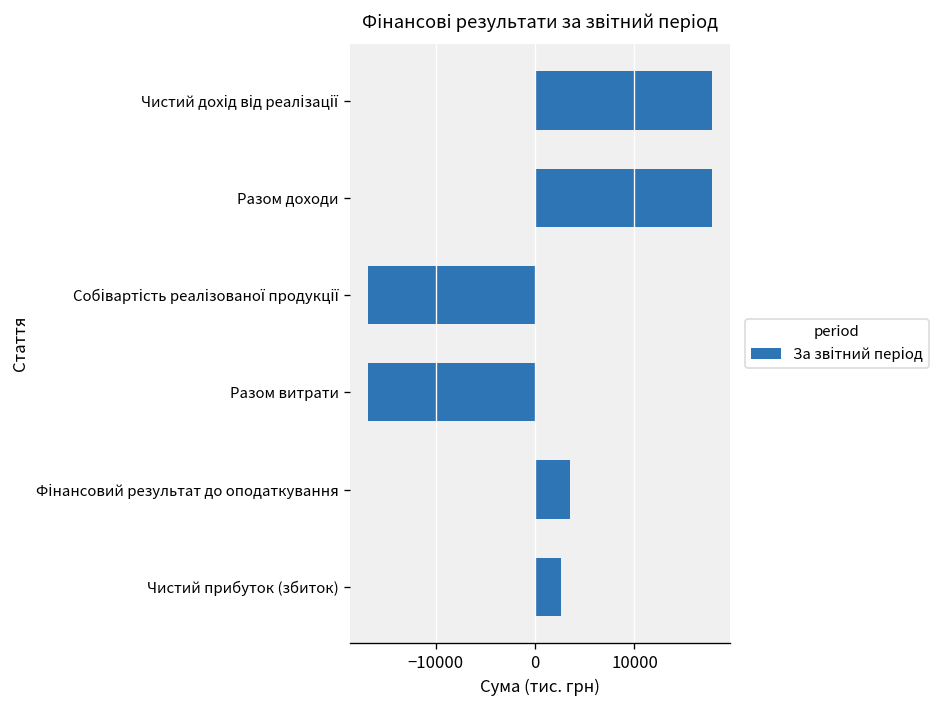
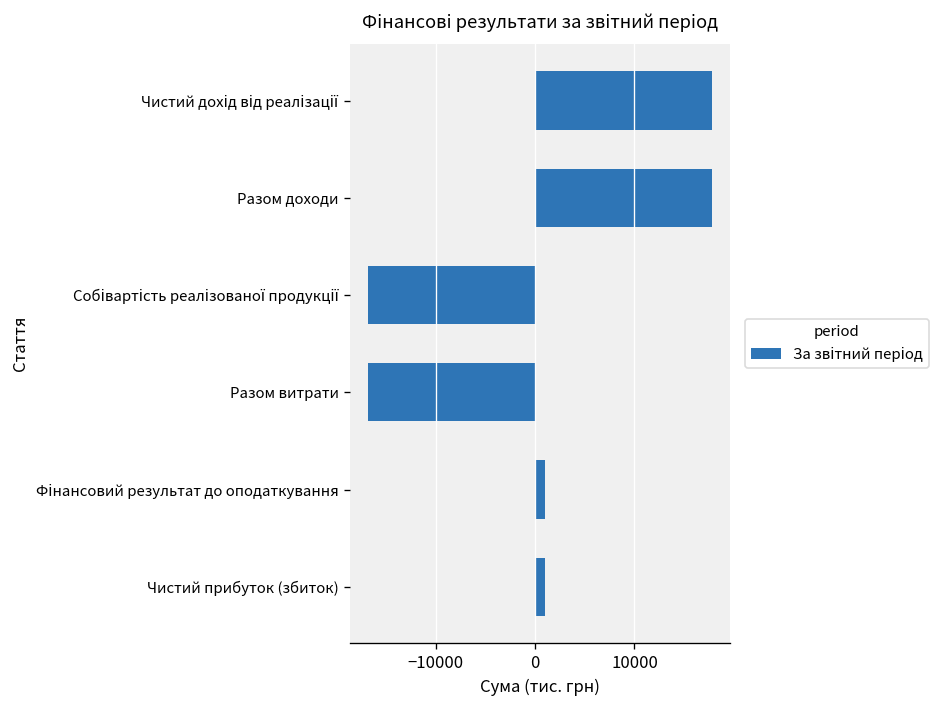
  {
    "Чистий дохід від реалізації": 18000,
    "Разом доходи": 18000,
    "Собівартість реалізованої продукції": -17000,
    "Разом витрати": -17000,
-   "Фінансовий результат до оподаткування": 3000,
-   "Чистий прибуток (збиток)": 3000
+   "Фінансовий результат до оподаткування": 1000,
+   "Чистий прибуток (збиток)": 1000
  }
